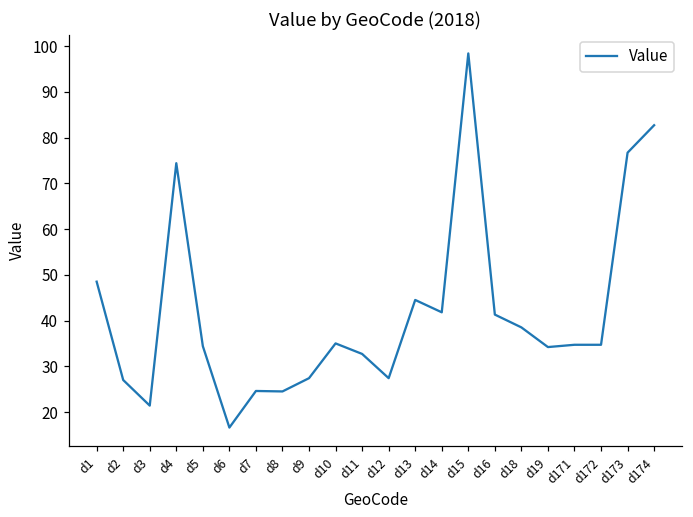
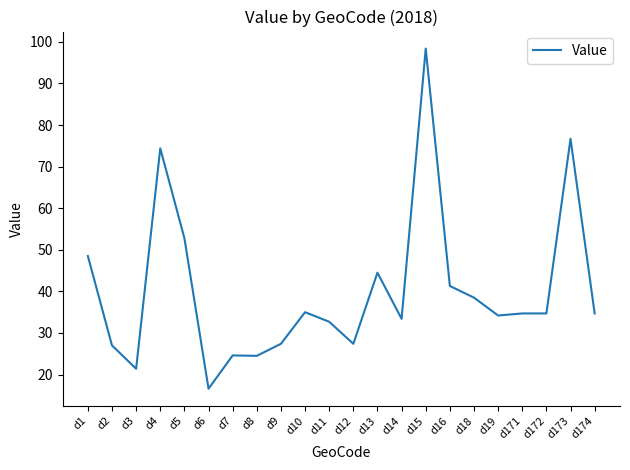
  {
    "d1": 49,
    "d2": 27,
    "d3": 21,
    "d4": 74,
-   "d5": 34,
+   "d5": 53,
    "d6": 17,
    "d7": 25,
    "d8": 25,
    "d9": 27,
    "d10": 35,
    "d11": 33,
    "d12": 27,
    "d13": 45,
-   "d14": 42,
+   "d14": 33,
    "d15": 98,
    "d16": 41,
    "d18": 39,
    "d19": 34,
    "d171": 35,
    "d172": 35,
    "d173": 77,
-   "d174": 83
+   "d174": 35
  }
